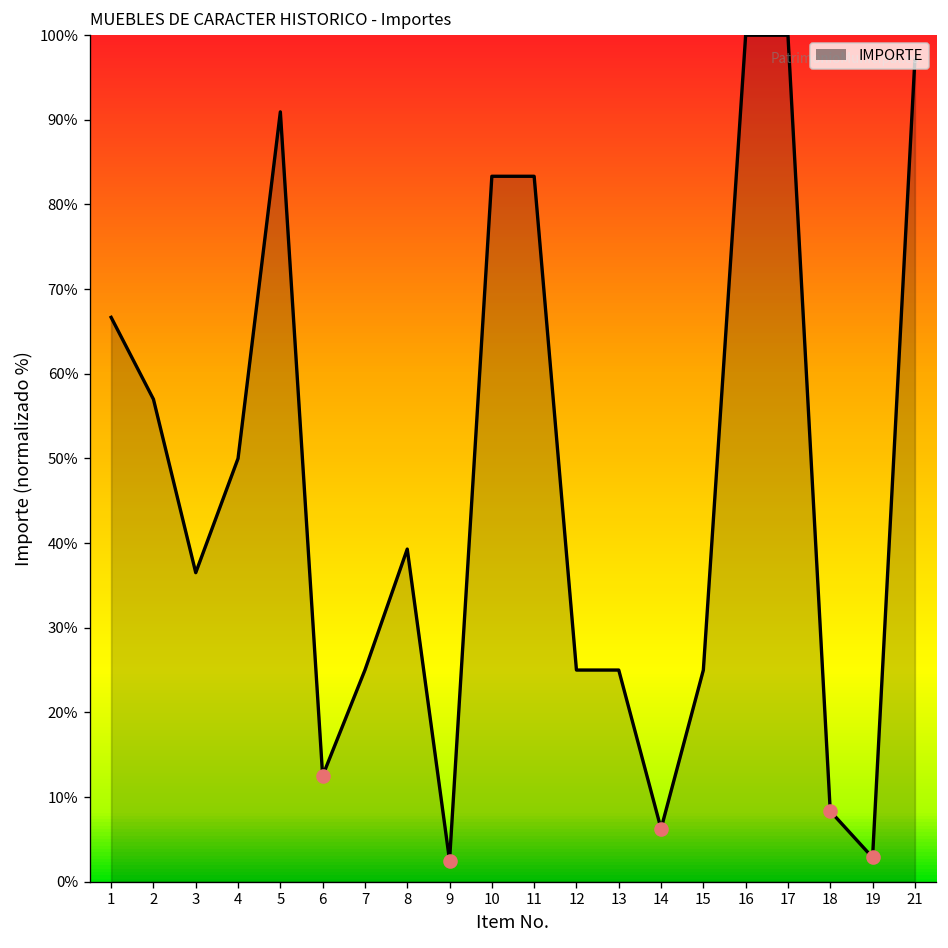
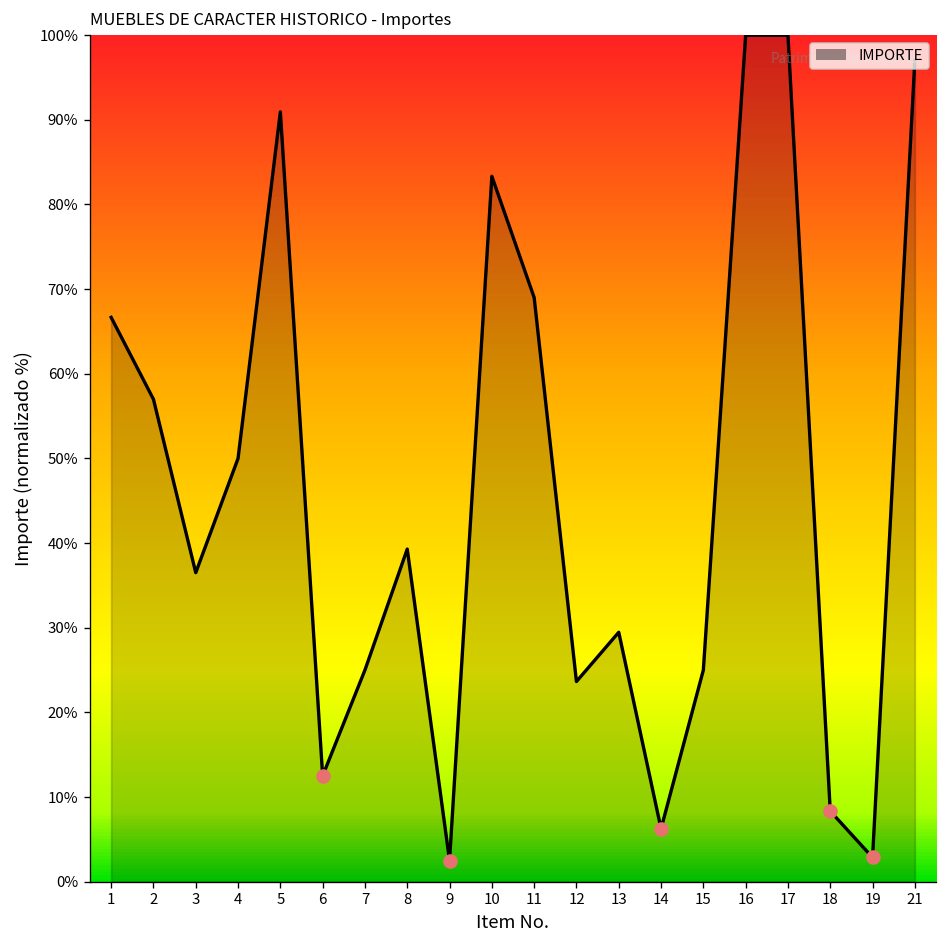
  {
    "IMPORTE": {
      "1": "67%",
      "2": "57%",
      "3": "37%",
      "4": "50%",
      "5": "91%",
      "7": "25%",
      "8": "39%",
      "10": "83%",
-     "11": "83%",
-     "12": "25%",
-     "13": "25%",
+     "11": "69%",
+     "12": "24%",
+     "13": "29%",
      "15": "25%",
      "16": "100%",
      "17": "100%"
    }
  }
